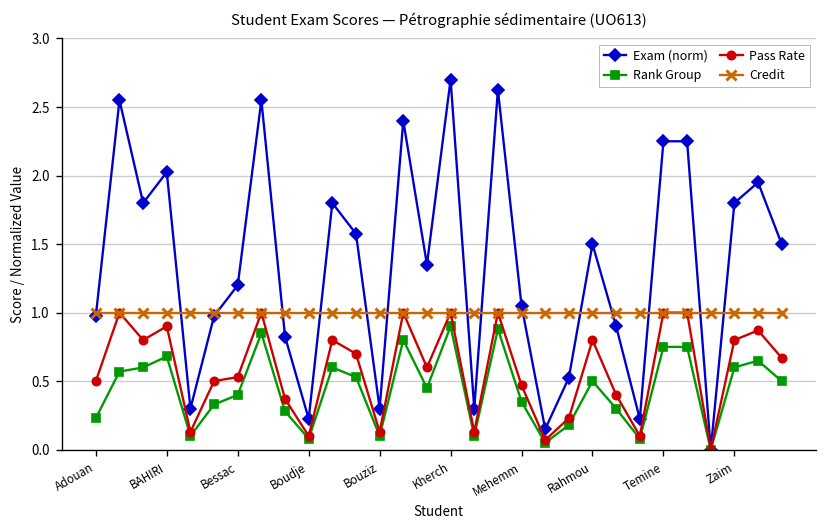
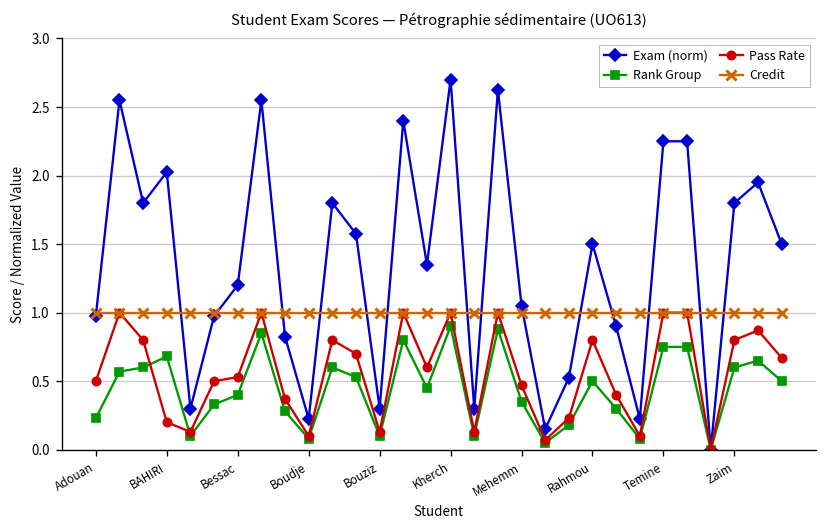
  {
    "Exam (norm)": {
      "Adouan": 0.98,
      "BAHIRI": 2.03,
      "Bessac": 1.2,
      "Boudje": 0.22,
      "Bouziz": 0.3,
      "Kherch": 2.7,
      "Mehemm": 1.05,
      "Rahmou": 1.5,
      "Temine": 2.25,
      "Zaim": 1.8
    },
    "Rank Group": {
      "Adouan": 0.23,
      "BAHIRI": 0.7,
      "Bessac": 0.4,
      "Bouziz": 0.1,
      "Kherch": 0.9,
      "Mehemm": 0.35,
      "Rahmou": 0.5,
      "Temine": 0.75,
      "Zaim": 0.6
    },
    "Pass Rate": {
      "Adouan": 0.5,
-     "BAHIRI": 0.9,
+     "BAHIRI": 0.2,
      "Bessac": 0.53,
      "Bouziz": 0.13,
      "Mehemm": 0.47,
      "Rahmou": 0.8,
      "Zaim": 0.8
    },
    "Credit": {
      "Adouan": 1.0,
      "BAHIRI": 1.0,
      "Bessac": 1.0,
      "Boudje": 1.0,
      "Bouziz": 1.0,
      "Mehemm": 1.0,
      "Rahmou": 1.0,
      "Zaim": 1.0
    }
  }
